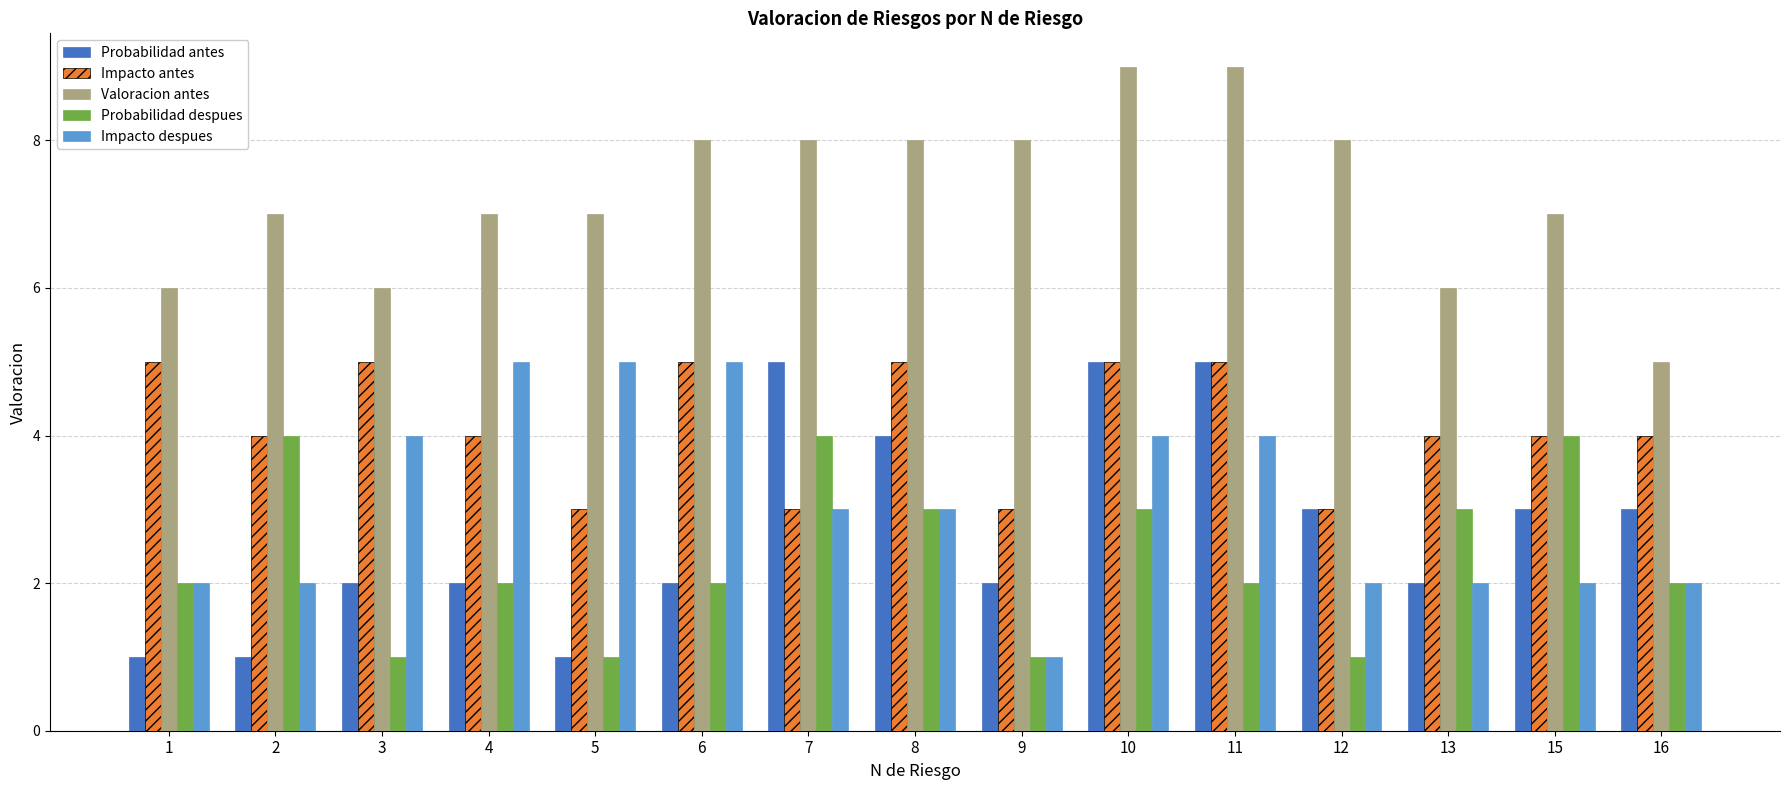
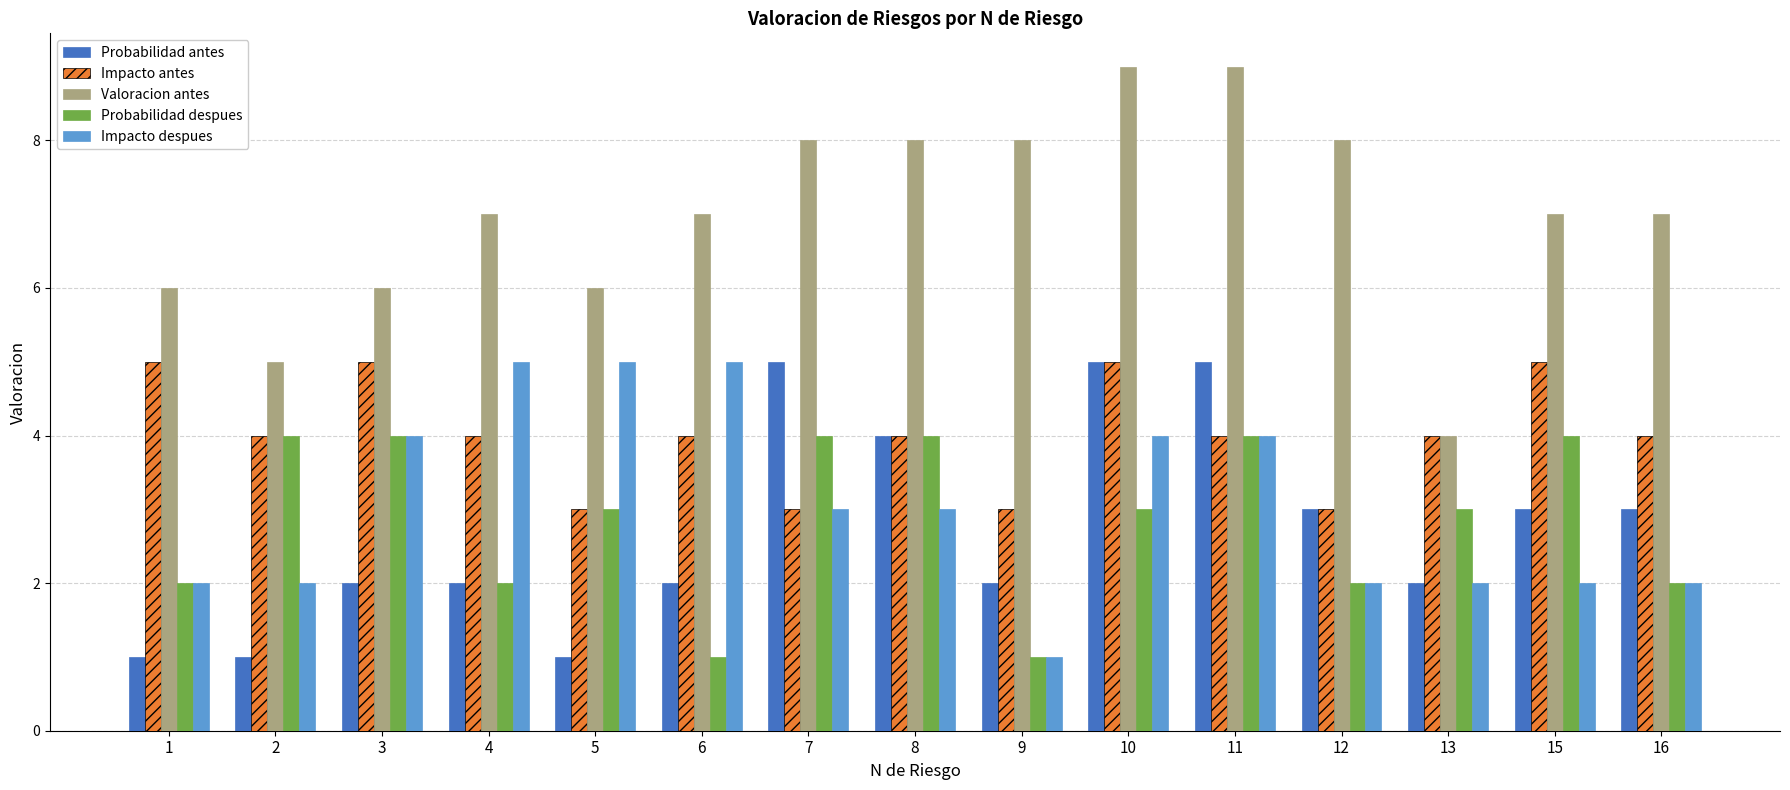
  {
    "Impacto antes": {
      "1": 5,
      "2": 4,
      "3": 5,
      "4": 4,
      "5": 3,
-     "6": 5,
+     "6": 4,
      "7": 3,
-     "8": 5,
+     "8": 4,
      "9": 3,
      "10": 5,
-     "11": 5,
+     "11": 4,
      "12": 3,
      "13": 4,
-     "15": 4,
+     "15": 5,
      "16": 4
    },
    "Valoracion antes": {
      "1": 6,
-     "2": 7,
+     "2": 5,
      "3": 6,
      "4": 7,
-     "5": 7,
-     "6": 8,
+     "5": 6,
+     "6": 7,
      "7": 8,
      "8": 8,
      "9": 8,
      "10": 9,
      "11": 9,
      "12": 8,
-     "13": 6,
+     "13": 4,
      "15": 7,
-     "16": 5
+     "16": 7
    },
    "Probabilidad despues": {
      "1": 2,
      "2": 4,
-     "3": 1,
+     "3": 4,
      "4": 2,
-     "5": 1,
-     "6": 2,
+     "5": 3,
+     "6": 1,
      "7": 4,
-     "8": 3,
+     "8": 4,
      "9": 1,
      "10": 3,
-     "11": 2,
-     "12": 1,
+     "11": 4,
+     "12": 2,
      "13": 3,
      "15": 4,
      "16": 2
    }
  }
